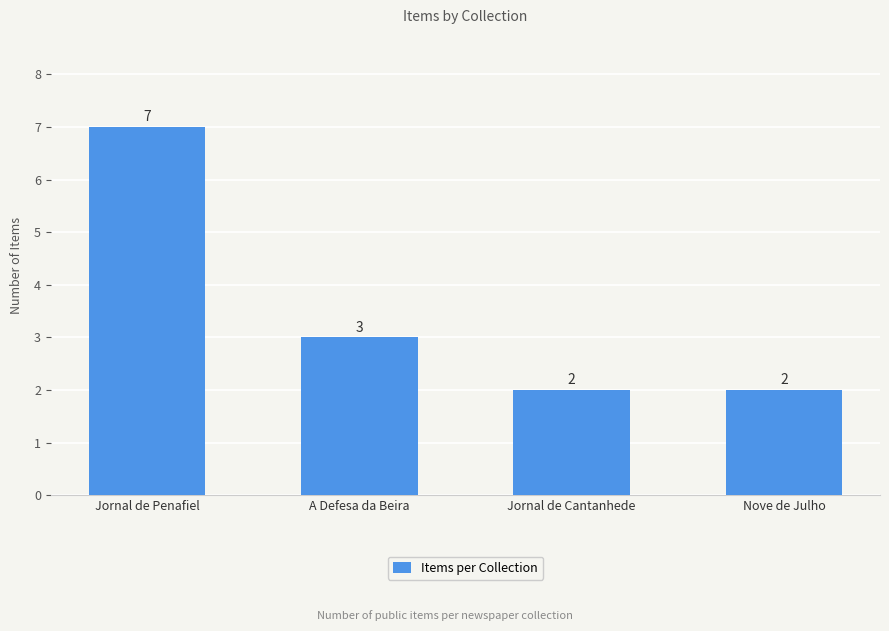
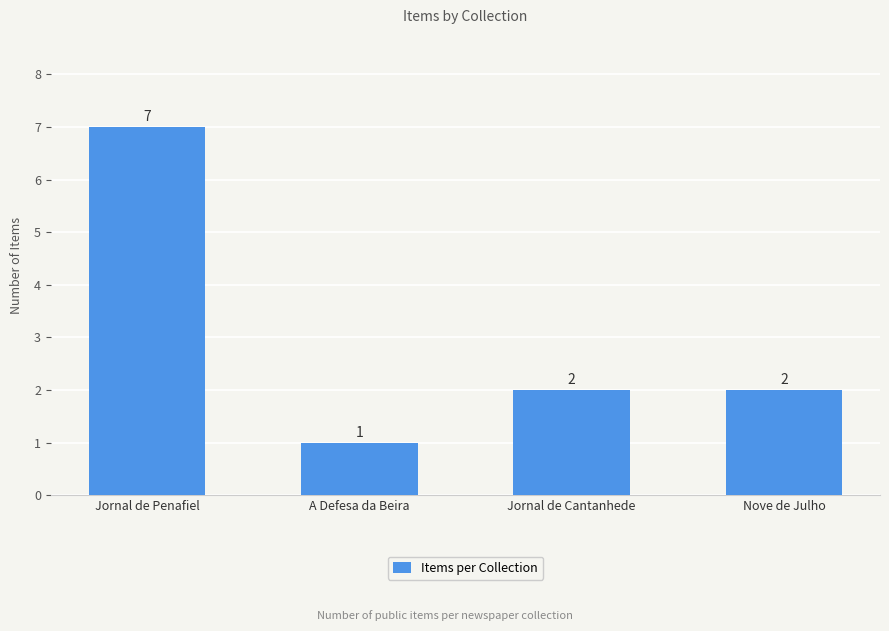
  {
    "Jornal de Penafiel": 7,
-   "A Defesa da Beira": 3,
+   "A Defesa da Beira": 1,
    "Jornal de Cantanhede": 2,
    "Nove de Julho": 2
  }
